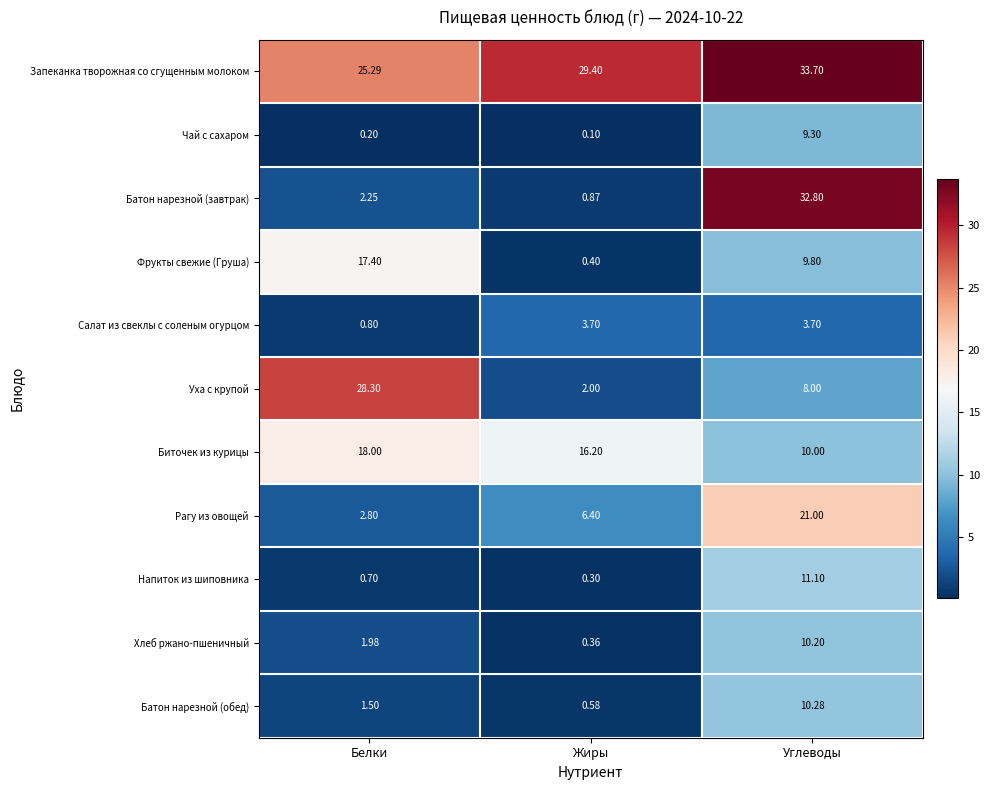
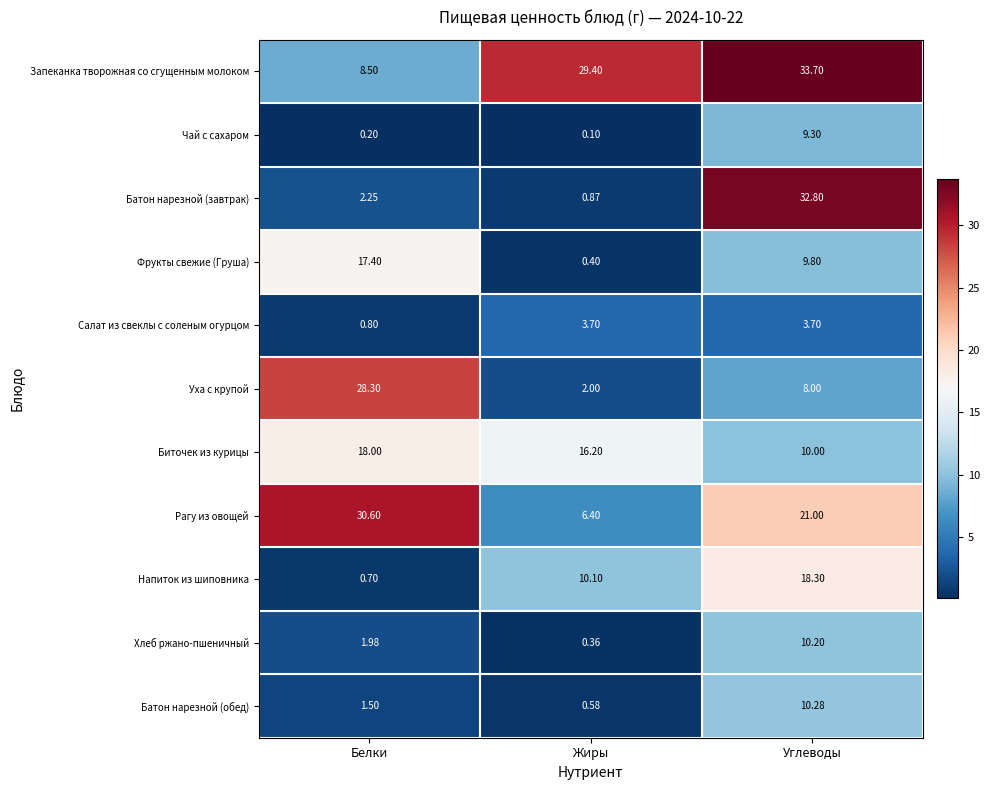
  {
    "Запеканка творожная со сгущенным молоком": {
-     "Белки": 25.29,
+     "Белки": 8.50,
      "Жиры": 29.40,
      "Углеводы": 33.70
    },
    "Чай с сахаром": {
      "Белки": 0.20,
      "Жиры": 0.10,
      "Углеводы": 9.30
    },
    "Батон нарезной (завтрак)": {
      "Белки": 2.25,
      "Жиры": 0.87,
      "Углеводы": 32.80
    },
    "Фрукты свежие (Груша)": {
      "Белки": 17.40,
      "Жиры": 0.40,
      "Углеводы": 9.80
    },
    "Салат из свеклы с соленым огурцом": {
      "Белки": 0.80,
      "Жиры": 3.70,
      "Углеводы": 3.70
    },
    "Уха с крупой": {
      "Белки": 28.30,
      "Жиры": 2.00,
      "Углеводы": 8.00
    },
    "Биточек из курицы": {
      "Белки": 18.00,
      "Жиры": 16.20,
      "Углеводы": 10.00
    },
    "Рагу из овощей": {
-     "Белки": 2.80,
+     "Белки": 30.60,
      "Жиры": 6.40,
      "Углеводы": 21.00
    },
    "Напиток из шиповника": {
      "Белки": 0.70,
-     "Жиры": 0.30,
-     "Углеводы": 11.10
+     "Жиры": 10.10,
+     "Углеводы": 18.30
    },
    "Хлеб ржано-пшеничный": {
      "Белки": 1.98,
      "Жиры": 0.36,
      "Углеводы": 10.20
    },
    "Батон нарезной (обед)": {
      "Белки": 1.50,
      "Жиры": 0.58,
      "Углеводы": 10.28
    }
  }
